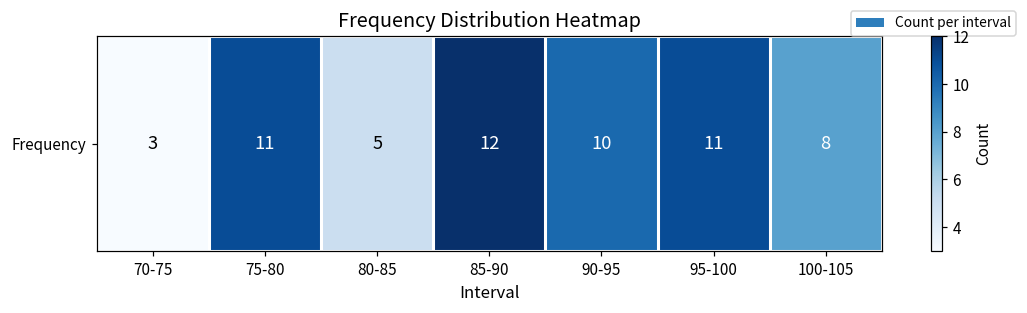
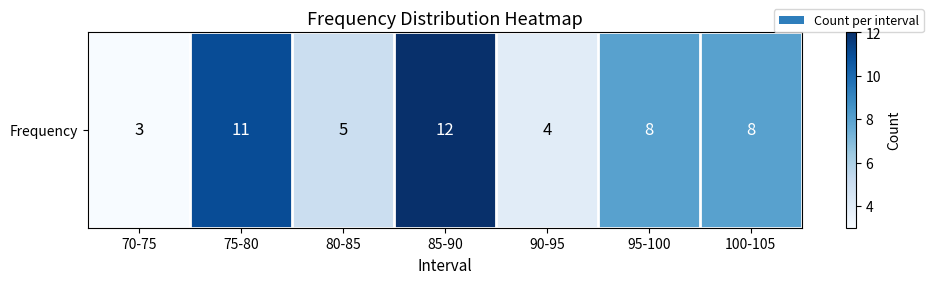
  {
    "Frequency": {
      "70-75": 3,
      "75-80": 11,
      "80-85": 5,
      "85-90": 12,
-     "90-95": 10,
-     "95-100": 11,
+     "90-95": 4,
+     "95-100": 8,
      "100-105": 8
    }
  }
